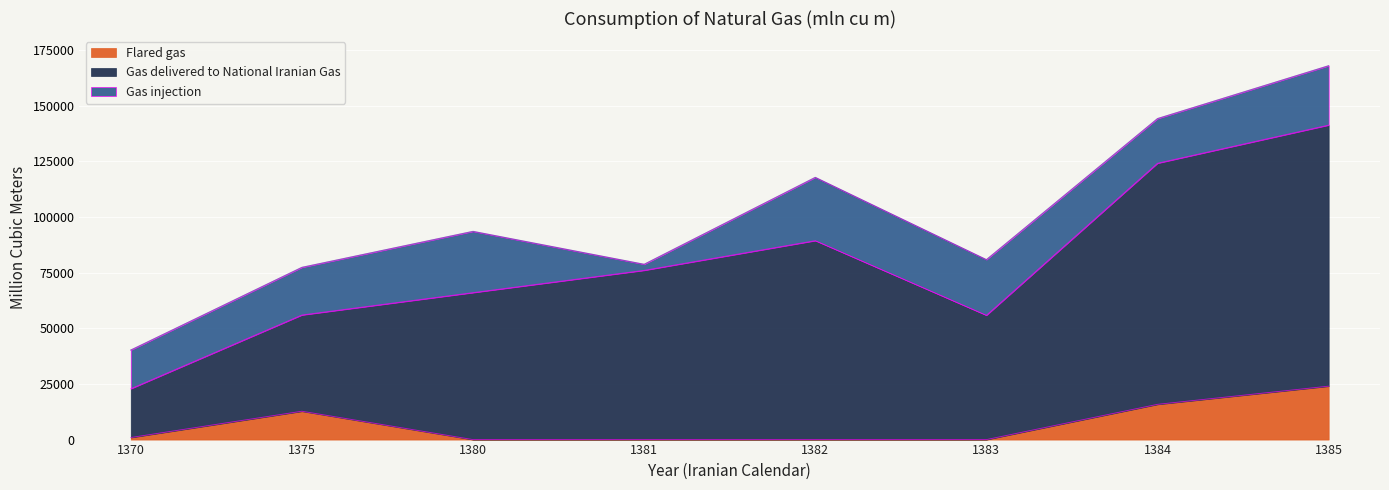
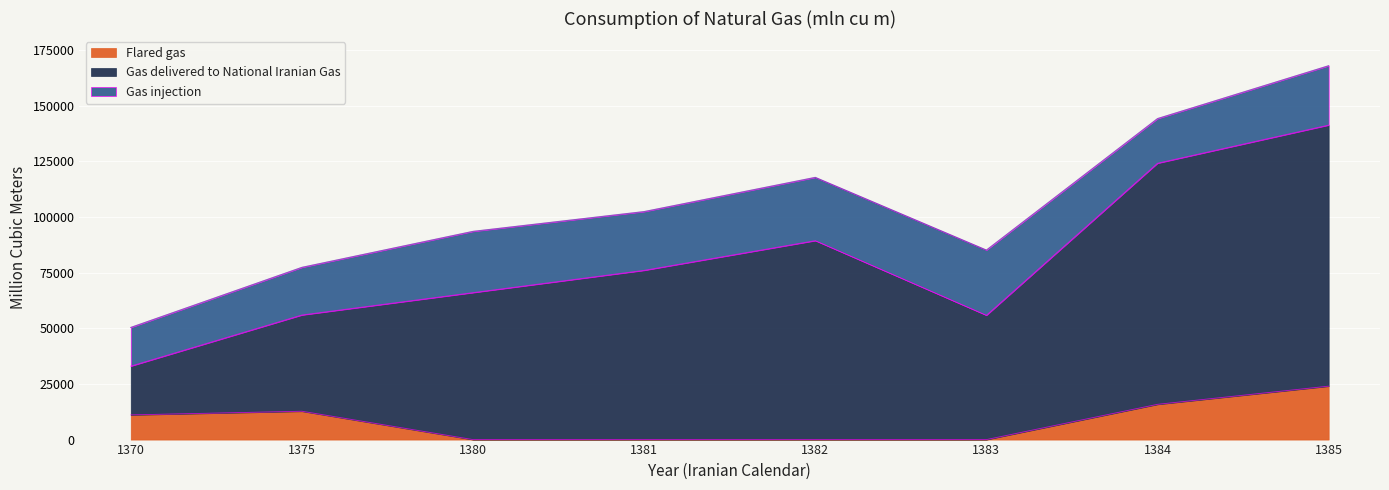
  {
    "Flared gas": {
-     "1370": 1000,
+     "1370": 11000,
      "1375": 13000,
      "1380": 0,
      "1381": 0,
      "1382": 0,
      "1383": 0,
      "1384": 16000,
      "1385": 24000
    },
    "Gas delivered to National Iranian Gas": {
      "1370": 22000,
      "1375": 43000,
      "1380": 66000,
      "1381": 76000,
      "1382": 89000,
      "1383": 56000,
      "1384": 108000,
      "1385": 117000
    },
    "Gas injection": {
      "1370": 17000,
      "1375": 21000,
      "1380": 28000,
-     "1381": 3000,
+     "1381": 26000,
      "1382": 28000,
-     "1383": 25000,
+     "1383": 29000,
      "1384": 20000,
      "1385": 27000
    }
  }
